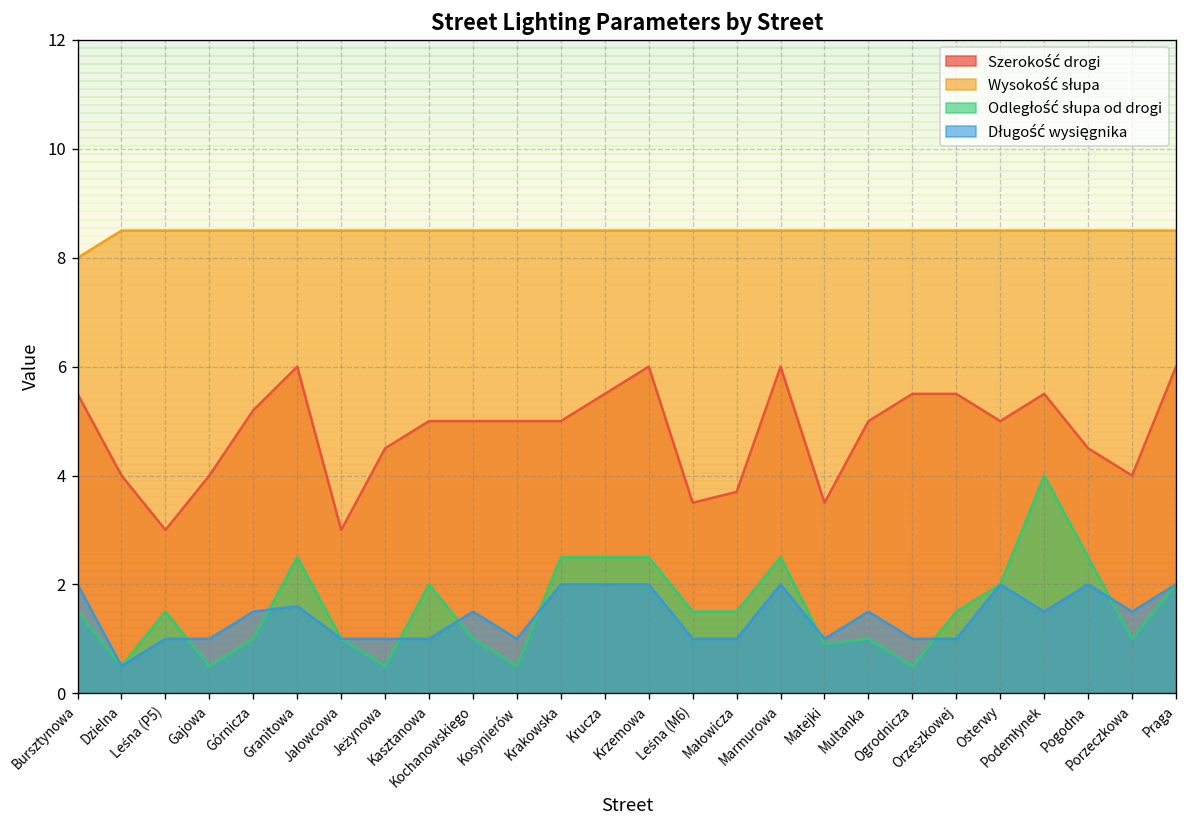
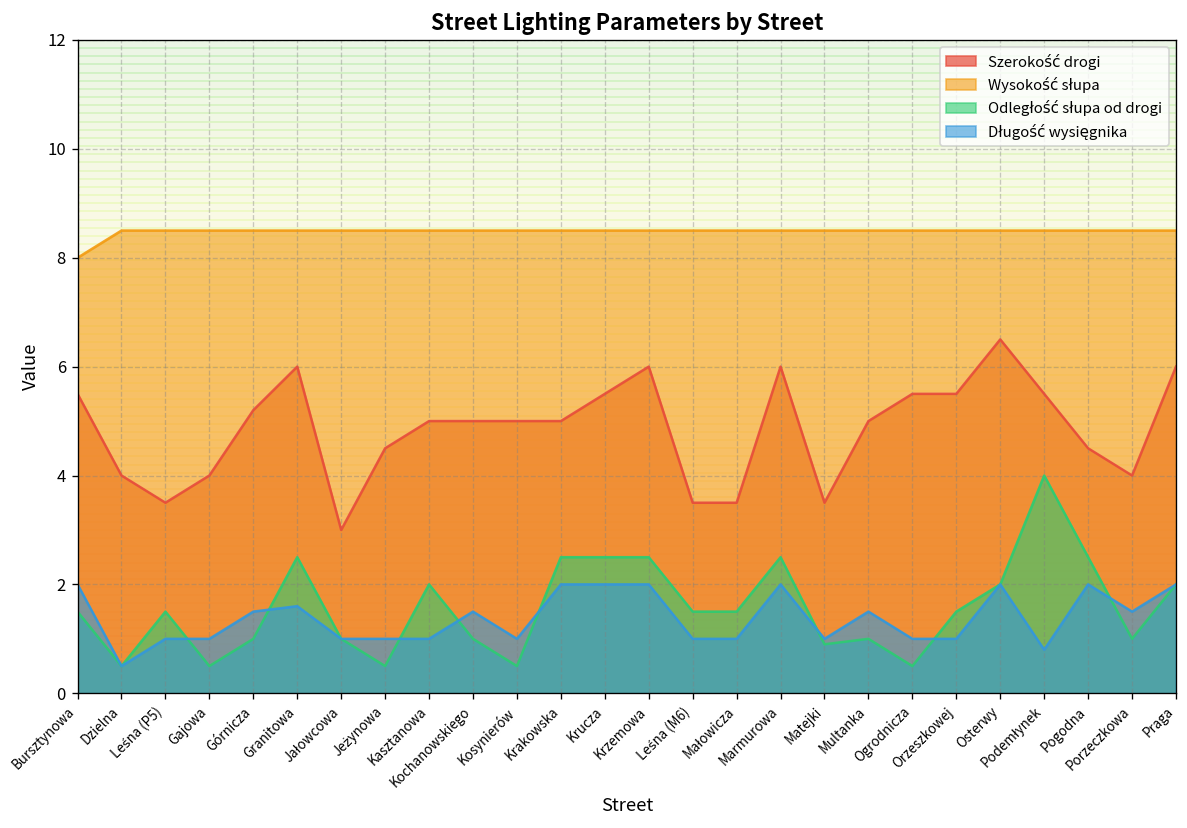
  {
    "Szerokość drogi": {
      "Bursztynowa": 5.5,
      "Dzielna": 4.0,
-     "Leśna (P5)": 3.0,
+     "Leśna (P5)": 3.5,
      "Gajowa": 4.0,
      "Górnicza": 5.2,
      "Granitowa": 6.0,
      "Jałowcowa": 3.0,
      "Jeżynowa": 4.5,
      "Kasztanowa": 5.0,
      "Kochanowskiego": 5.0,
      "Kosynierów": 5.0,
      "Krakowska": 5.0,
      "Krucza": 5.5,
      "Krzemowa": 6.0,
      "Leśna (M6)": 3.5,
-     "Małowicza": 3.7,
+     "Małowicza": 3.5,
      "Marmurowa": 6.0,
      "Matejki": 3.5,
      "Multanka": 5.0,
      "Ogrodnicza": 5.5,
      "Orzeszkowej": 5.5,
-     "Osterwy": 5.0,
+     "Osterwy": 6.5,
      "Podemłynek": 5.5,
      "Pogodna": 4.5,
      "Porzeczkowa": 4.0,
      "Praga": 6.0
    },
    "Wysokość słupa": {
      "Bursztynowa": 8.0,
      "Dzielna": 8.5,
      "Leśna (P5)": 8.5,
      "Gajowa": 8.5,
      "Górnicza": 8.5,
      "Granitowa": 8.5,
      "Jałowcowa": 8.5,
      "Jeżynowa": 8.5,
      "Kasztanowa": 8.5,
      "Kochanowskiego": 8.5,
      "Kosynierów": 8.5,
      "Krakowska": 8.5,
      "Krucza": 8.5,
      "Krzemowa": 8.5,
      "Leśna (M6)": 8.5,
      "Małowicza": 8.5,
      "Marmurowa": 8.5,
      "Matejki": 8.5,
      "Multanka": 8.5,
      "Ogrodnicza": 8.5,
      "Orzeszkowej": 8.5,
      "Osterwy": 8.5,
      "Podemłynek": 8.5,
      "Pogodna": 8.5,
      "Porzeczkowa": 8.5,
      "Praga": 8.5
    },
    "Odległość słupa od drogi": {
      "Bursztynowa": 1.5,
      "Leśna (P5)": 1.5,
      "Gajowa": 0.5,
      "Górnicza": 1.0,
      "Granitowa": 2.5,
      "Jeżynowa": 0.5,
      "Kasztanowa": 2.0,
      "Kochanowskiego": 1.0,
      "Kosynierów": 0.5,
      "Krakowska": 2.5,
      "Krucza": 2.5,
      "Krzemowa": 2.5,
      "Leśna (M6)": 1.5,
      "Małowicza": 1.5,
      "Marmurowa": 2.5,
      "Matejki": 0.9,
      "Multanka": 1.0,
      "Ogrodnicza": 0.5,
      "Orzeszkowej": 1.5,
      "Podemłynek": 4.0,
      "Pogodna": 2.5,
      "Porzeczkowa": 1.0
    },
    "Długość wysięgnika": {
      "Bursztynowa": 2.0,
      "Leśna (P5)": 1.0,
      "Gajowa": 1.0,
      "Górnicza": 1.5,
      "Granitowa": 1.6,
      "Jeżynowa": 1.0,
      "Kasztanowa": 1.0,
      "Kochanowskiego": 1.5,
      "Kosynierów": 1.0,
      "Krakowska": 2.0,
      "Krucza": 2.0,
      "Krzemowa": 2.0,
      "Leśna (M6)": 1.0,
      "Małowicza": 1.0,
      "Marmurowa": 2.0,
      "Matejki": 1.0,
      "Multanka": 1.5,
      "Ogrodnicza": 1.0,
      "Orzeszkowej": 1.0,
-     "Podemłynek": 1.5,
+     "Podemłynek": 0.8,
      "Pogodna": 2.0,
      "Porzeczkowa": 1.5
    }
  }
